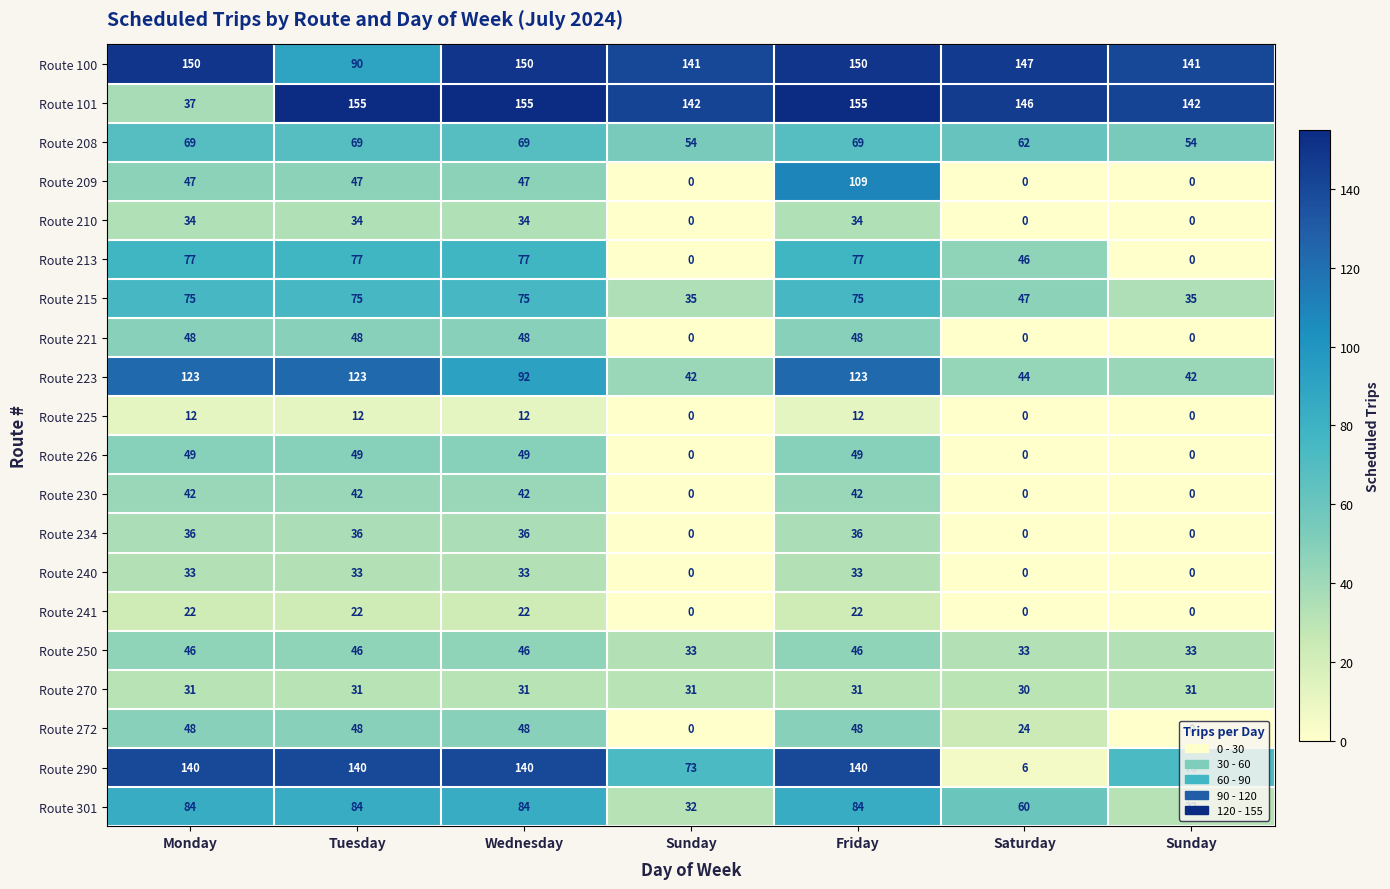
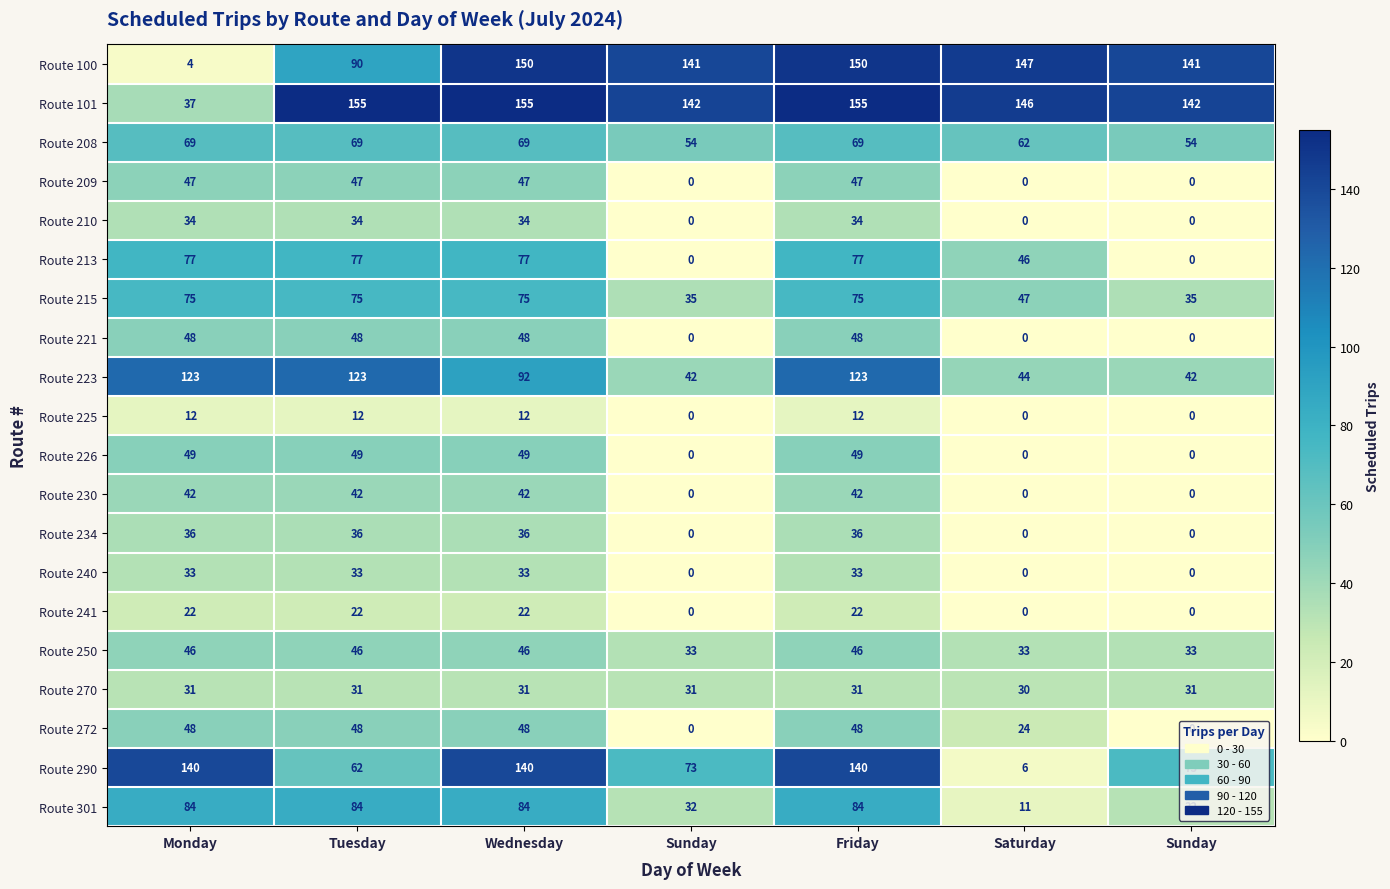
  {
    "Route 100": {
-     "Monday": 150,
+     "Monday": 4,
      "Tuesday": 90,
      "Wednesday": 150,
      "Friday": 150,
      "Saturday": 147
    },
    "Route 101": {
      "Monday": 37,
      "Tuesday": 155,
      "Wednesday": 155,
      "Friday": 155,
      "Saturday": 146
    },
    "Route 208": {
      "Monday": 69,
      "Tuesday": 69,
      "Wednesday": 69,
      "Friday": 69,
      "Saturday": 62
    },
    "Route 209": {
      "Monday": 47,
      "Tuesday": 47,
      "Wednesday": 47,
-     "Friday": 109,
+     "Friday": 47,
      "Saturday": 0
    },
    "Route 210": {
      "Monday": 34,
      "Tuesday": 34,
      "Wednesday": 34,
      "Friday": 34,
      "Saturday": 0
    },
    "Route 213": {
      "Monday": 77,
      "Tuesday": 77,
      "Wednesday": 77,
      "Friday": 77,
      "Saturday": 46
    },
    "Route 215": {
      "Monday": 75,
      "Tuesday": 75,
      "Wednesday": 75,
      "Friday": 75,
      "Saturday": 47
    },
    "Route 221": {
      "Monday": 48,
      "Tuesday": 48,
      "Wednesday": 48,
      "Friday": 48,
      "Saturday": 0
    },
    "Route 223": {
      "Monday": 123,
      "Tuesday": 123,
      "Wednesday": 92,
      "Friday": 123,
      "Saturday": 44
    },
    "Route 225": {
      "Monday": 12,
      "Tuesday": 12,
      "Wednesday": 12,
      "Friday": 12,
      "Saturday": 0
    },
    "Route 226": {
      "Monday": 49,
      "Tuesday": 49,
      "Wednesday": 49,
      "Friday": 49,
      "Saturday": 0
    },
    "Route 230": {
      "Monday": 42,
      "Tuesday": 42,
      "Wednesday": 42,
      "Friday": 42,
      "Saturday": 0
    },
    "Route 234": {
      "Monday": 36,
      "Tuesday": 36,
      "Wednesday": 36,
      "Friday": 36,
      "Saturday": 0
    },
    "Route 240": {
      "Monday": 33,
      "Tuesday": 33,
      "Wednesday": 33,
      "Friday": 33,
      "Saturday": 0
    },
    "Route 241": {
      "Monday": 22,
      "Tuesday": 22,
      "Wednesday": 22,
      "Friday": 22,
      "Saturday": 0
    },
    "Route 250": {
      "Monday": 46,
      "Tuesday": 46,
      "Wednesday": 46,
      "Friday": 46,
      "Saturday": 33
    },
    "Route 270": {
      "Monday": 31,
      "Tuesday": 31,
      "Wednesday": 31,
      "Friday": 31,
      "Saturday": 30
    },
    "Route 272": {
      "Monday": 48,
      "Tuesday": 48,
      "Wednesday": 48,
      "Friday": 48,
      "Saturday": 24
    },
    "Route 290": {
      "Monday": 140,
-     "Tuesday": 140,
+     "Tuesday": 62,
      "Wednesday": 140,
      "Friday": 140,
      "Saturday": 6
    },
    "Route 301": {
      "Monday": 84,
      "Tuesday": 84,
      "Wednesday": 84,
      "Friday": 84,
-     "Saturday": 60
+     "Saturday": 11
    }
  }
